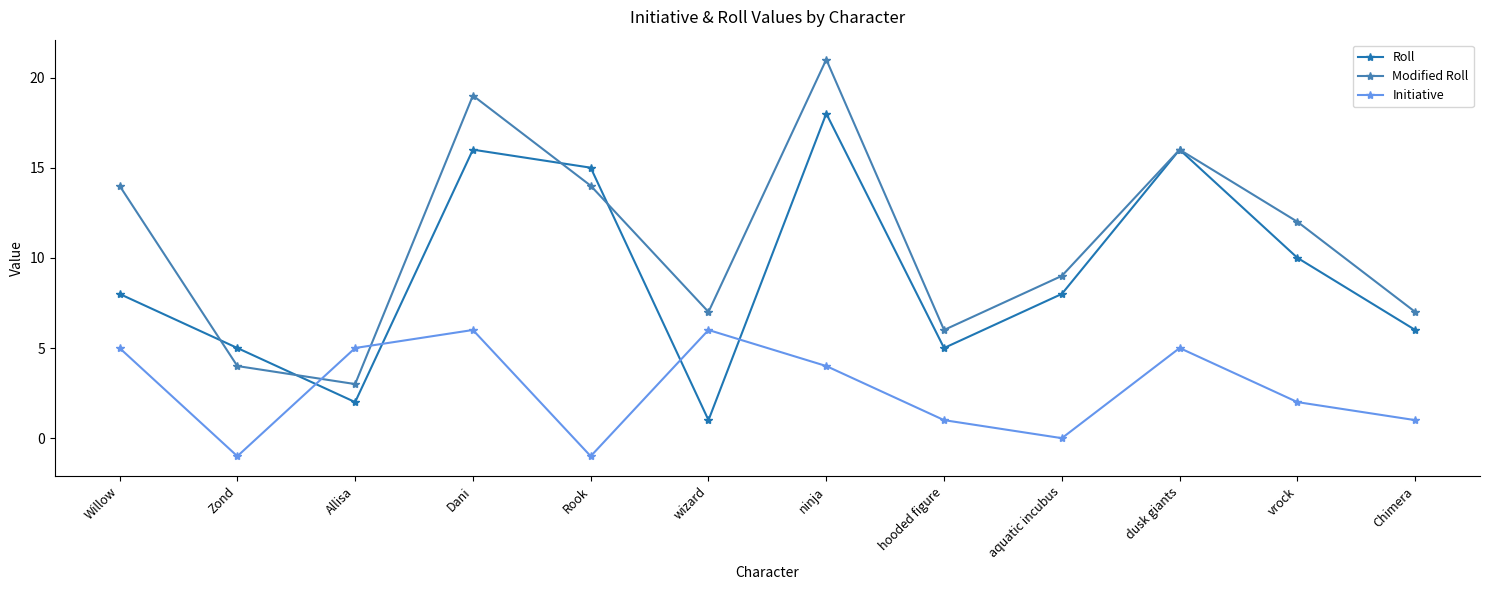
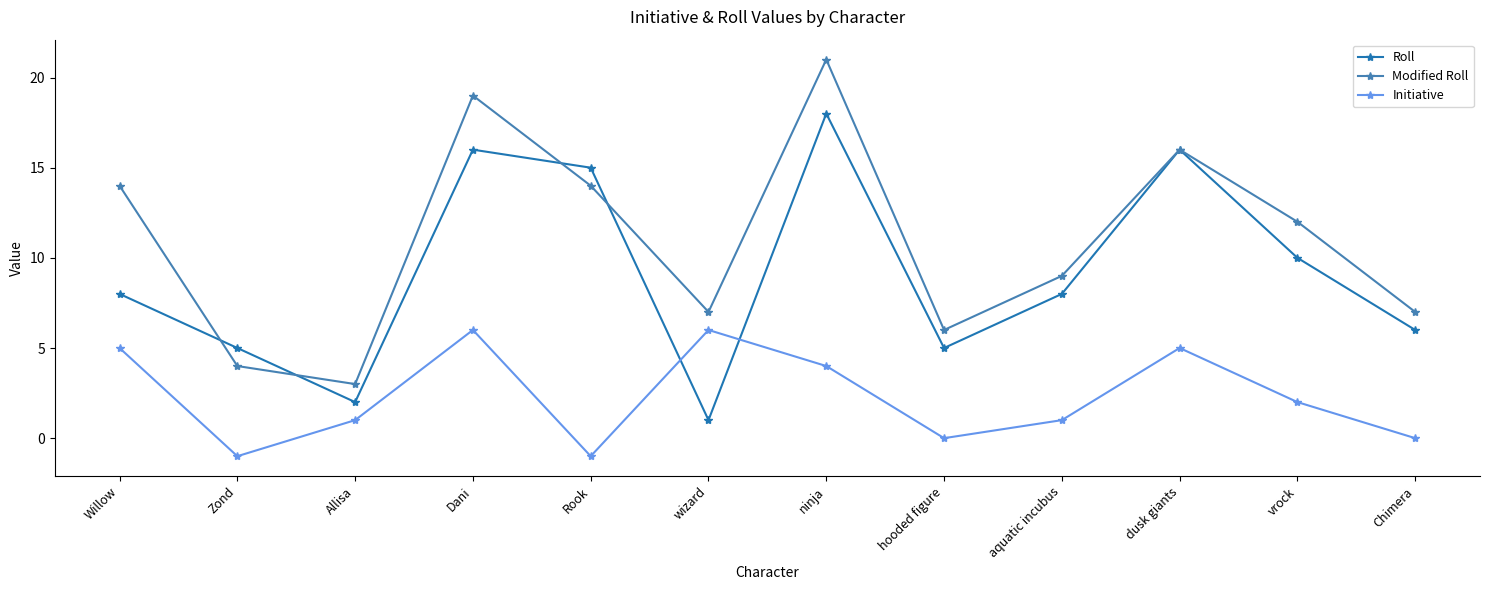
  {
    "Initiative": {
      "Willow": 5,
      "Zond": -1,
-     "Allisa": 5,
+     "Allisa": 1,
      "Dani": 6,
      "Rook": -1,
      "wizard": 6,
      "ninja": 4,
-     "hooded figure": 1,
-     "aquatic incubus": 0,
+     "hooded figure": 0,
+     "aquatic incubus": 1,
      "dusk giants": 5,
      "vrock": 2,
-     "Chimera": 1
+     "Chimera": 0
    }
  }
